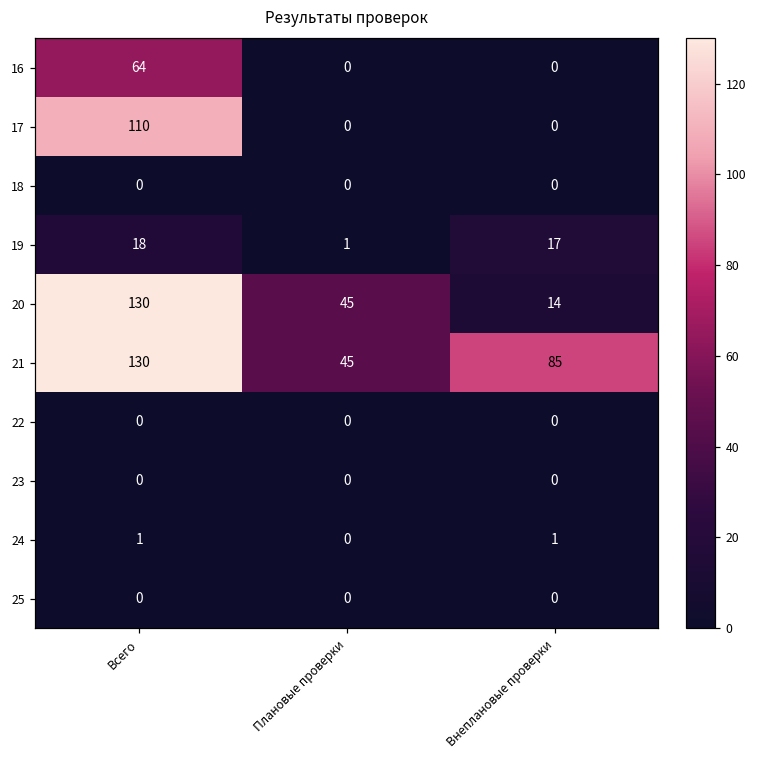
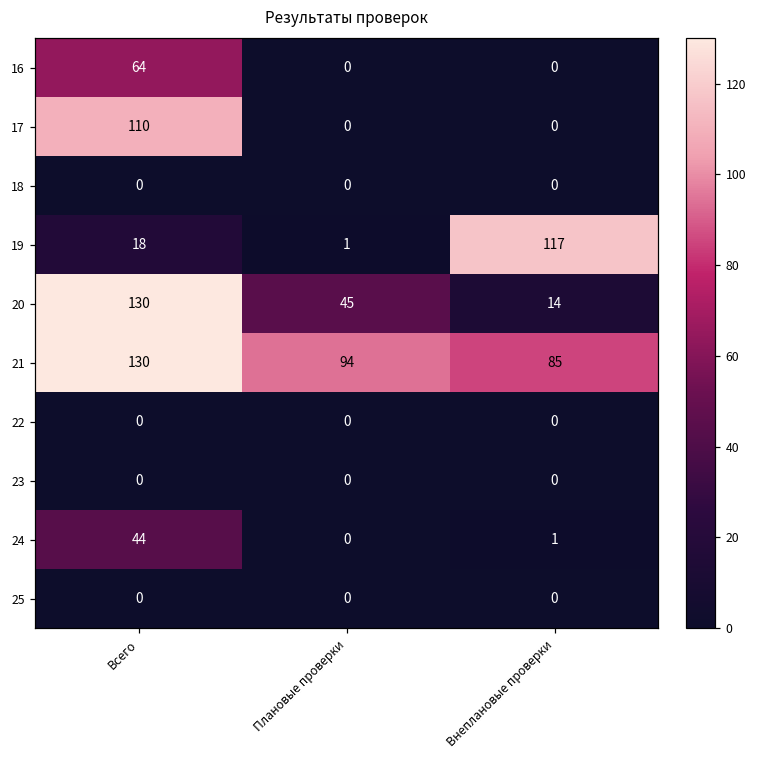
  {
    "16": {
      "Всего": 64,
      "Плановые проверки": 0,
      "Внеплановые проверки": 0
    },
    "17": {
      "Всего": 110,
      "Плановые проверки": 0,
      "Внеплановые проверки": 0
    },
    "18": {
      "Всего": 0,
      "Плановые проверки": 0,
      "Внеплановые проверки": 0
    },
    "19": {
      "Всего": 18,
      "Плановые проверки": 1,
-     "Внеплановые проверки": 17
+     "Внеплановые проверки": 117
    },
    "20": {
      "Всего": 130,
      "Плановые проверки": 45,
      "Внеплановые проверки": 14
    },
    "21": {
      "Всего": 130,
-     "Плановые проверки": 45,
+     "Плановые проверки": 94,
      "Внеплановые проверки": 85
    },
    "22": {
      "Всего": 0,
      "Плановые проверки": 0,
      "Внеплановые проверки": 0
    },
    "23": {
      "Всего": 0,
      "Плановые проверки": 0,
      "Внеплановые проверки": 0
    },
    "24": {
-     "Всего": 1,
+     "Всего": 44,
      "Плановые проверки": 0,
      "Внеплановые проверки": 1
    },
    "25": {
      "Всего": 0,
      "Плановые проверки": 0,
      "Внеплановые проверки": 0
    }
  }
